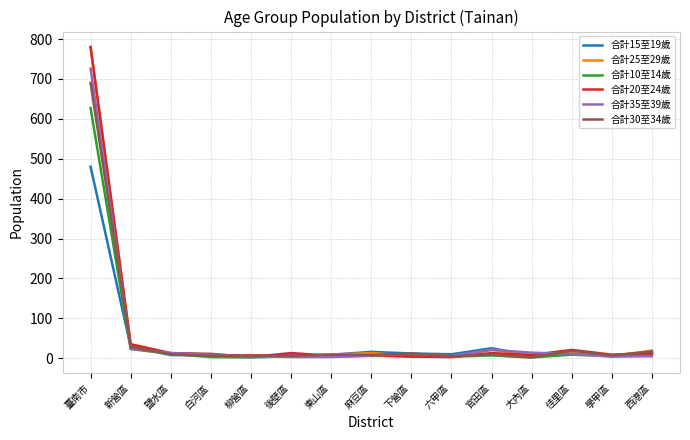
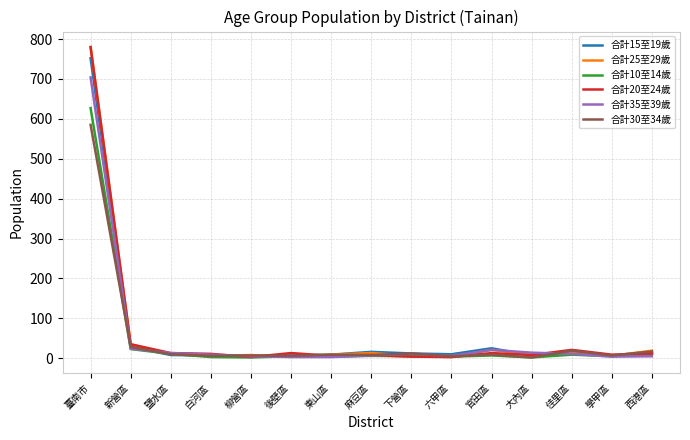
  {
    "合計15至19歲": {
-     "臺南市": 480
+     "臺南市": 750
    },
    "合計10至14歲": {
      "臺南市": 630
    },
    "合計35至39歲": {
-     "臺南市": 730
+     "臺南市": 700
    },
    "合計30至34歲": {
-     "臺南市": 690
+     "臺南市": 590
    }
  }
